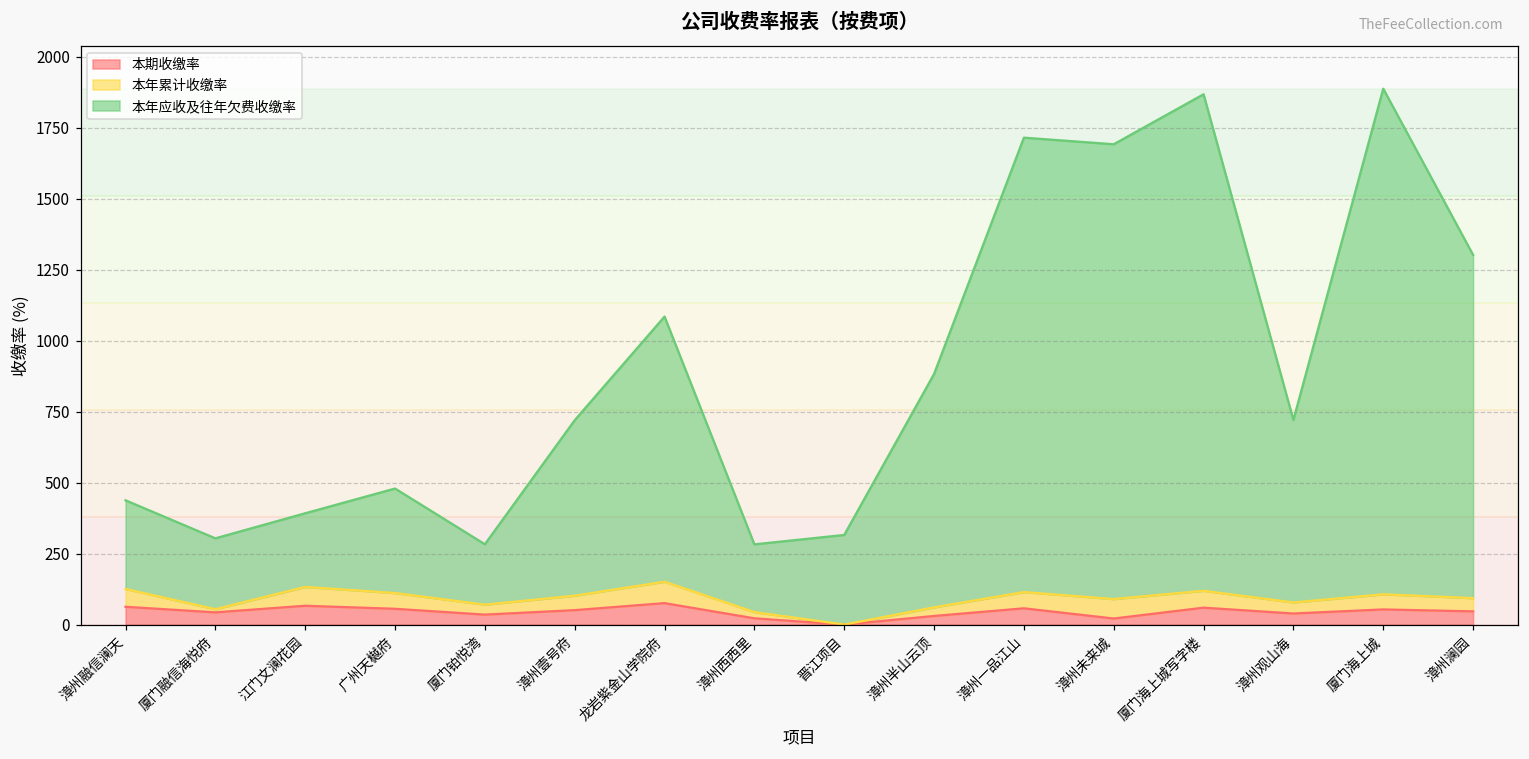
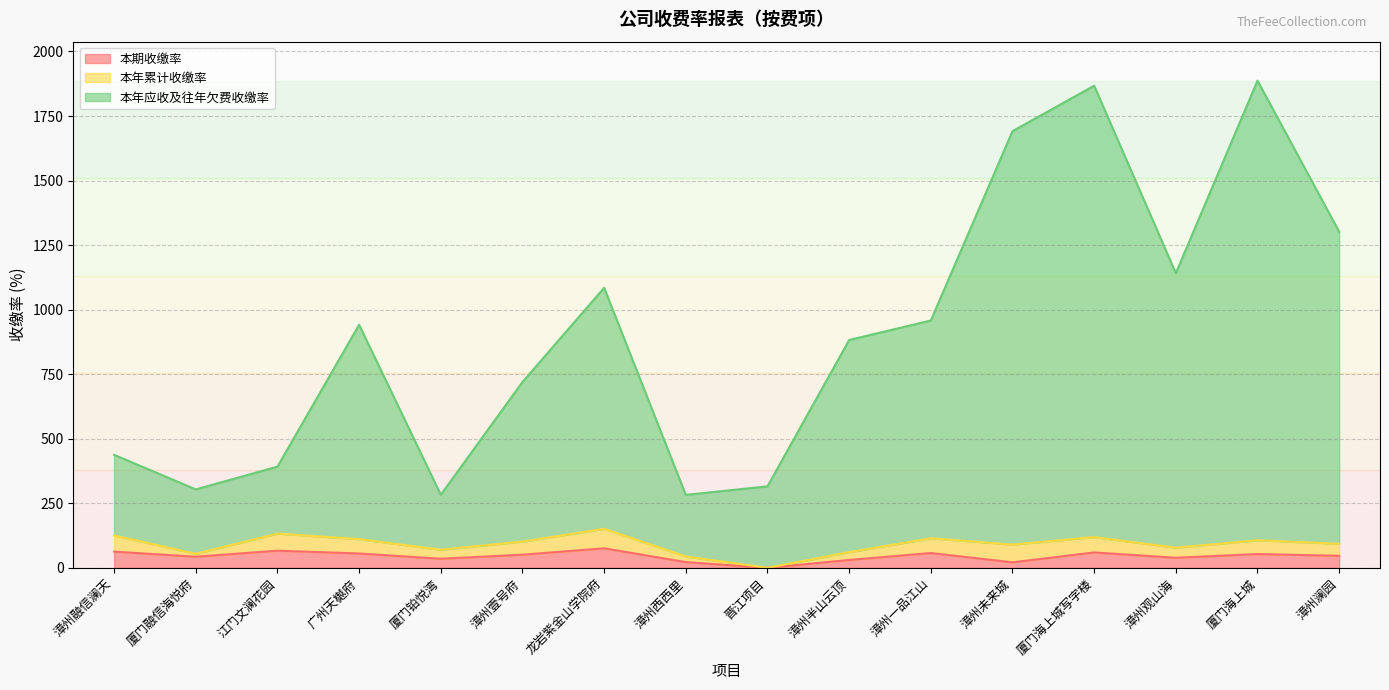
  {
    "本期收缴率": {
      "漳州融信澜天": 60,
      "厦门融信海悦府": 40,
      "江门文澜花园": 70,
      "广州天樾府": 60,
      "厦门铂悦湾": 40,
      "漳州壹号府": 50,
      "龙岩紫金山学院府": 80,
      "漳州西西里": 20,
      "漳州半山云顶": 30,
      "漳州一品江山": 60,
      "漳州未来城": 20,
      "厦门海上城写字楼": 60,
      "漳州观山海": 40,
      "厦门海上城": 50,
      "漳州澜园": 50
    },
    "本年累计收缴率": {
      "漳州融信澜天": 60,
      "厦门融信海悦府": 10,
      "江门文澜花园": 70,
      "广州天樾府": 60,
      "厦门铂悦湾": 40,
      "漳州壹号府": 50,
      "龙岩紫金山学院府": 80,
      "漳州西西里": 20,
      "漳州半山云顶": 30,
      "漳州一品江山": 60,
      "漳州未来城": 70,
      "厦门海上城写字楼": 60,
      "漳州观山海": 40,
      "厦门海上城": 50,
      "漳州澜园": 50
    },
    "本年应收及往年欠费收缴率": {
      "漳州融信澜天": 310,
      "厦门融信海悦府": 250,
      "江门文澜花园": 260,
-     "广州天樾府": 370,
+     "广州天樾府": 830,
      "厦门铂悦湾": 210,
      "漳州壹号府": 620,
      "龙岩紫金山学院府": 930,
      "漳州西西里": 240,
      "晋江项目": 320,
      "漳州半山云顶": 820,
-     "漳州一品江山": 1600,
+     "漳州一品江山": 840,
      "漳州未来城": 1600,
      "厦门海上城写字楼": 1750,
-     "漳州观山海": 640,
+     "漳州观山海": 1060,
      "厦门海上城": 1780,
      "漳州澜园": 1210
    }
  }
